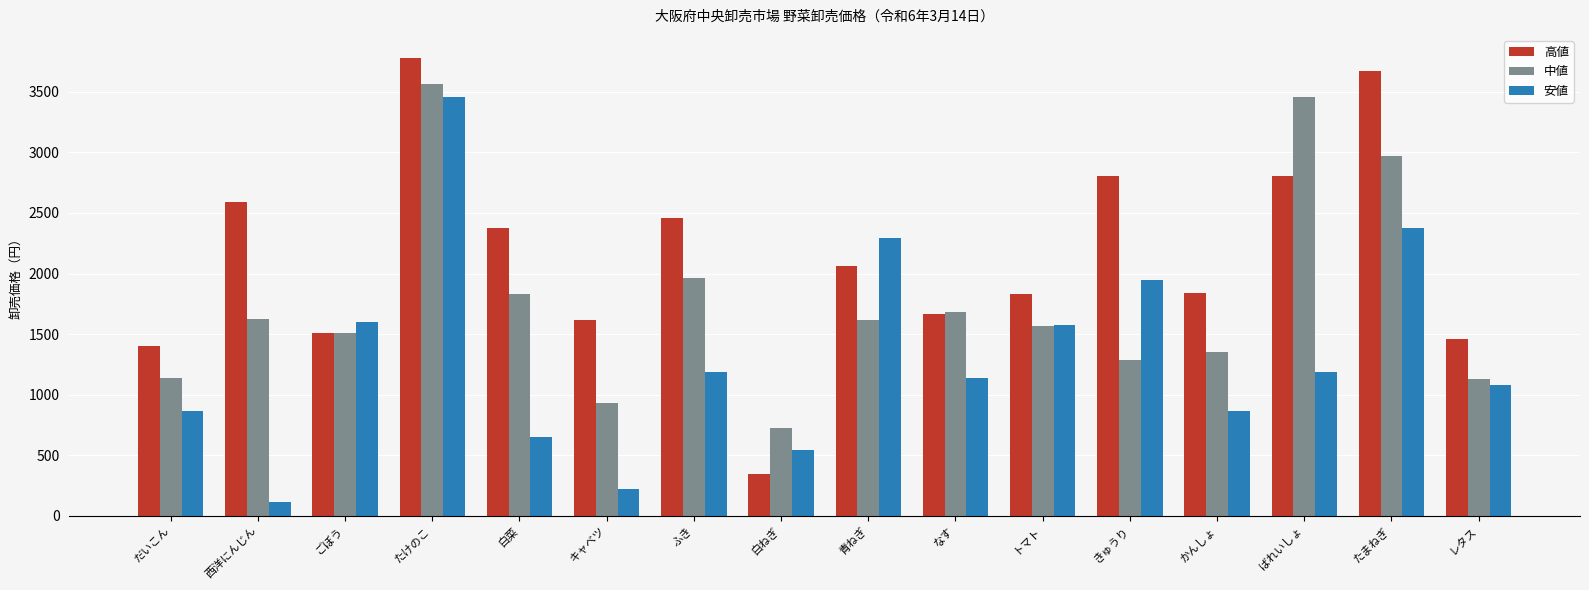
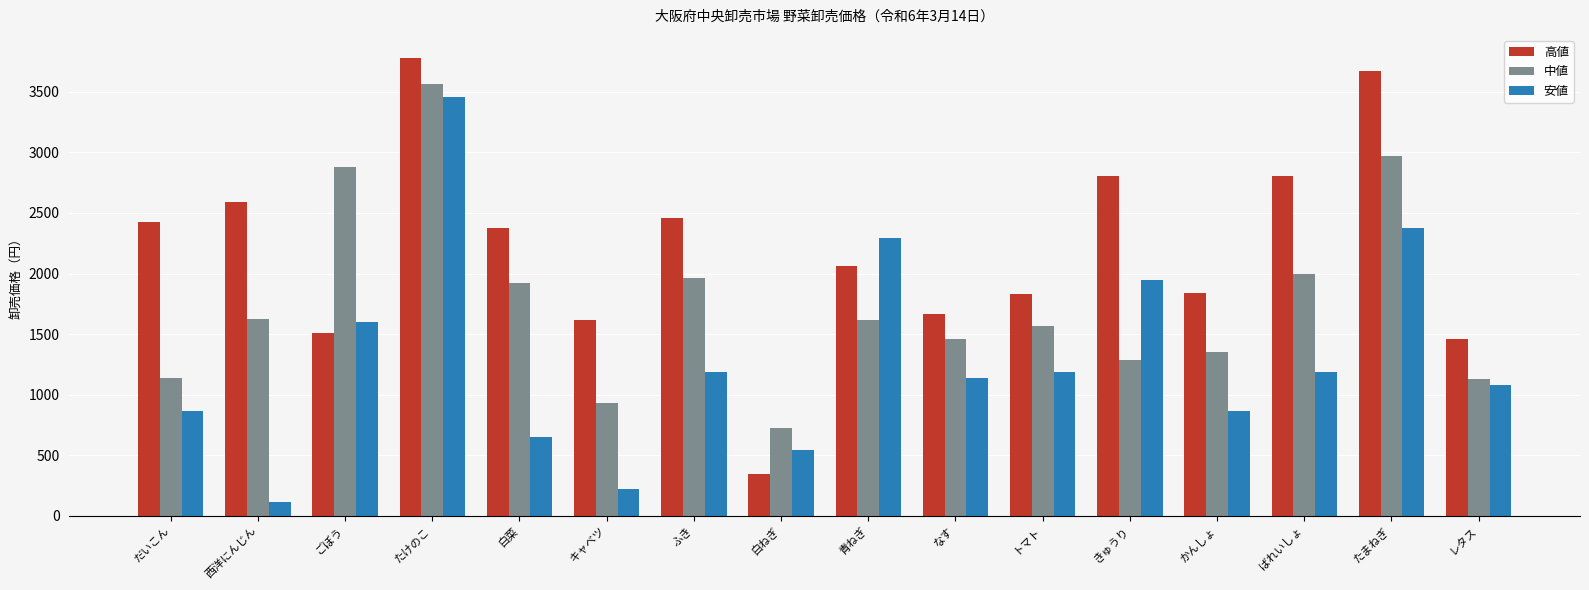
  {
    "高値": {
-     "だいこん": 1400,
+     "だいこん": 2430,
      "西洋にんじん": 2590,
      "ごぼう": 1510,
      "たけのこ": 3780,
      "白菜": 2380,
      "キャベツ": 1620,
      "ふき": 2460,
      "白ねぎ": 340,
      "青ねぎ": 2060,
      "なす": 1670,
      "トマト": 1830,
      "きゅうり": 2810,
      "かんしょ": 1840,
      "ばれいしょ": 2810,
      "たまねぎ": 3670,
      "レタス": 1460
    },
    "中値": {
      "だいこん": 1130,
      "西洋にんじん": 1620,
-     "ごぼう": 1510,
+     "ごぼう": 2880,
      "たけのこ": 3560,
-     "白菜": 1830,
+     "白菜": 1920,
      "キャベツ": 930,
      "ふき": 1960,
      "白ねぎ": 730,
      "青ねぎ": 1620,
-     "なす": 1680,
+     "なす": 1460,
      "トマト": 1570,
      "きゅうり": 1290,
      "かんしょ": 1350,
-     "ばれいしょ": 3460,
+     "ばれいしょ": 2000,
      "たまねぎ": 2970,
      "レタス": 1130
    },
    "安値": {
      "だいこん": 860,
      "西洋にんじん": 120,
      "ごぼう": 1600,
      "たけのこ": 3460,
      "白菜": 650,
      "キャベツ": 220,
      "ふき": 1190,
      "白ねぎ": 540,
      "青ねぎ": 2290,
      "なす": 1130,
-     "トマト": 1570,
+     "トマト": 1190,
      "きゅうり": 1940,
      "かんしょ": 860,
      "ばれいしょ": 1190,
      "たまねぎ": 2380,
      "レタス": 1080
    }
  }
